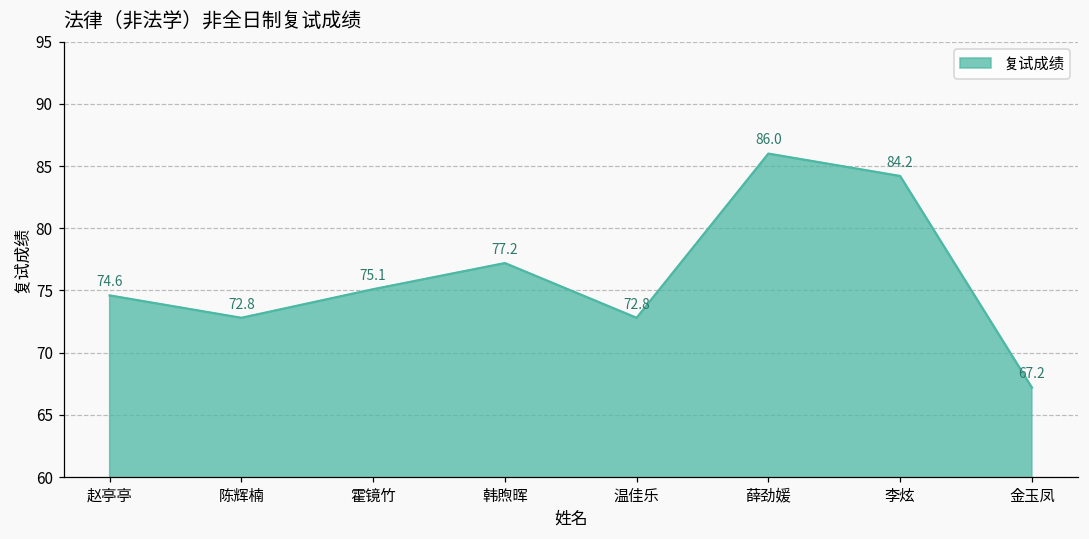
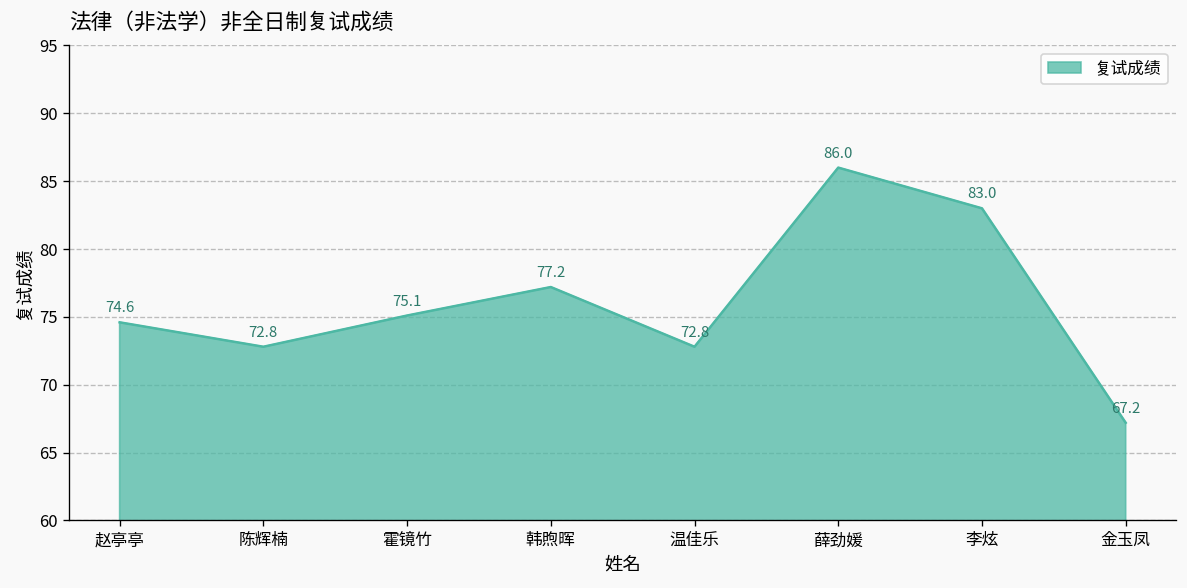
  {
    "赵亭亭": 74.6,
    "陈辉楠": 72.8,
    "霍镜竹": 75.1,
    "韩煦晖": 77.2,
    "温佳乐": 72.8,
    "薛劲媛": 86.0,
-   "李炫": 84.2,
+   "李炫": 83.0,
    "金玉凤": 67.2
  }
